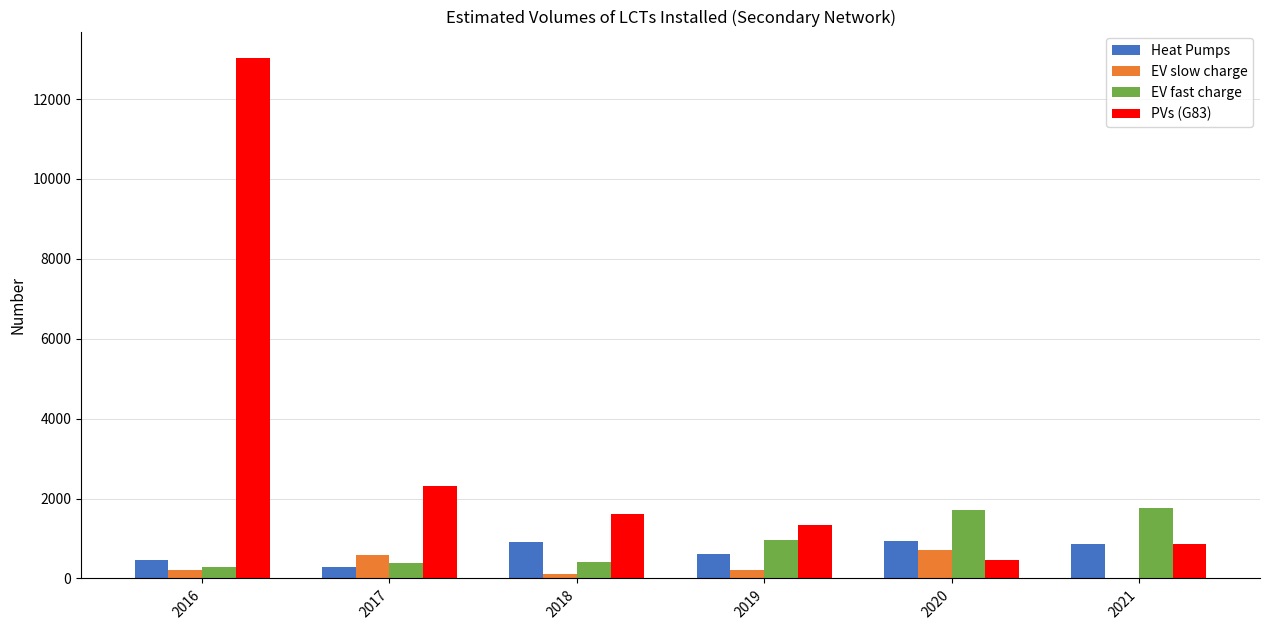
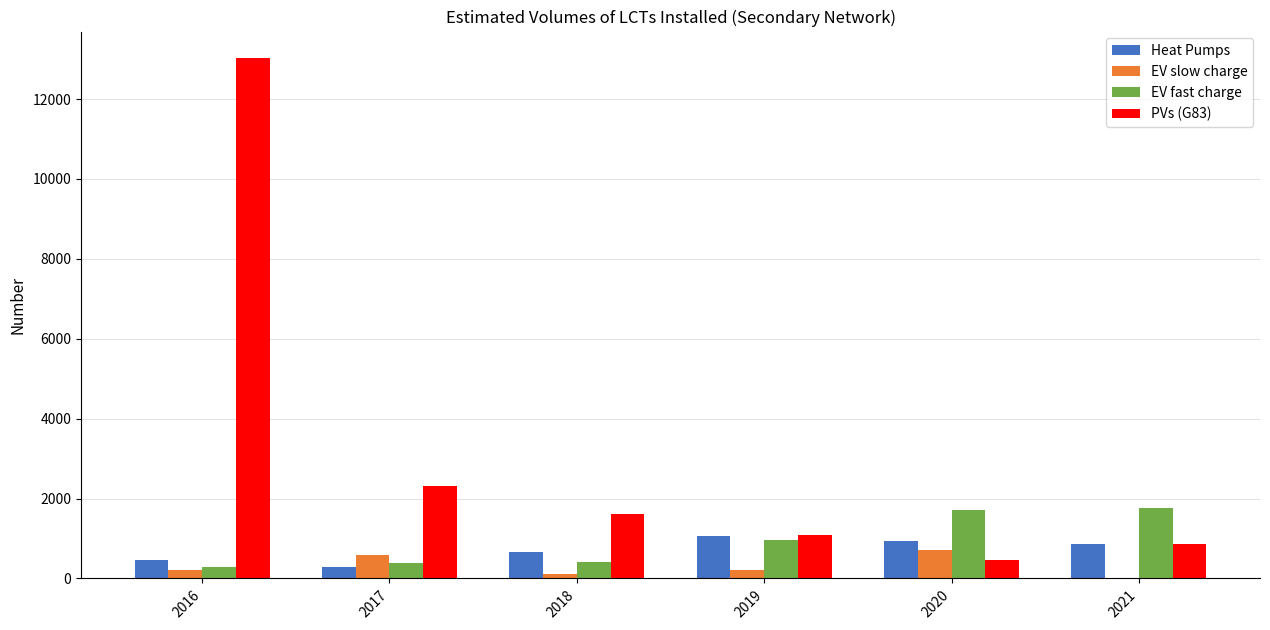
  {
    "Heat Pumps": {
      "2016": 500,
      "2017": 300,
-     "2018": 900,
-     "2019": 600,
+     "2018": 700,
+     "2019": 1100,
      "2020": 900,
      "2021": 900
    },
    "EV slow charge": {
      "2016": 200,
      "2017": 600,
      "2018": 100,
      "2019": 200,
      "2020": 700
    },
    "EV fast charge": {
      "2016": 300,
      "2017": 400,
      "2018": 400,
      "2019": 1000,
      "2020": 1700,
      "2021": 1800
    },
    "PVs (G83)": {
      "2016": 13000,
      "2017": 2300,
      "2018": 1600,
-     "2019": 1300,
+     "2019": 1100,
      "2020": 500,
      "2021": 900
    }
  }
